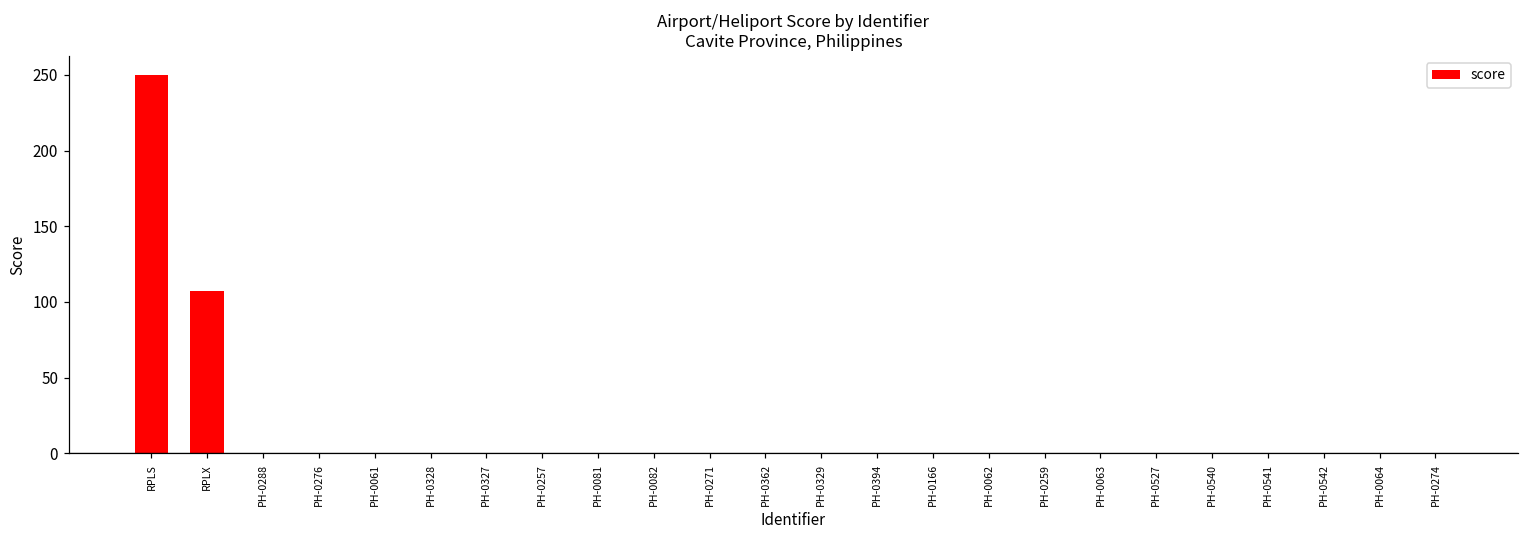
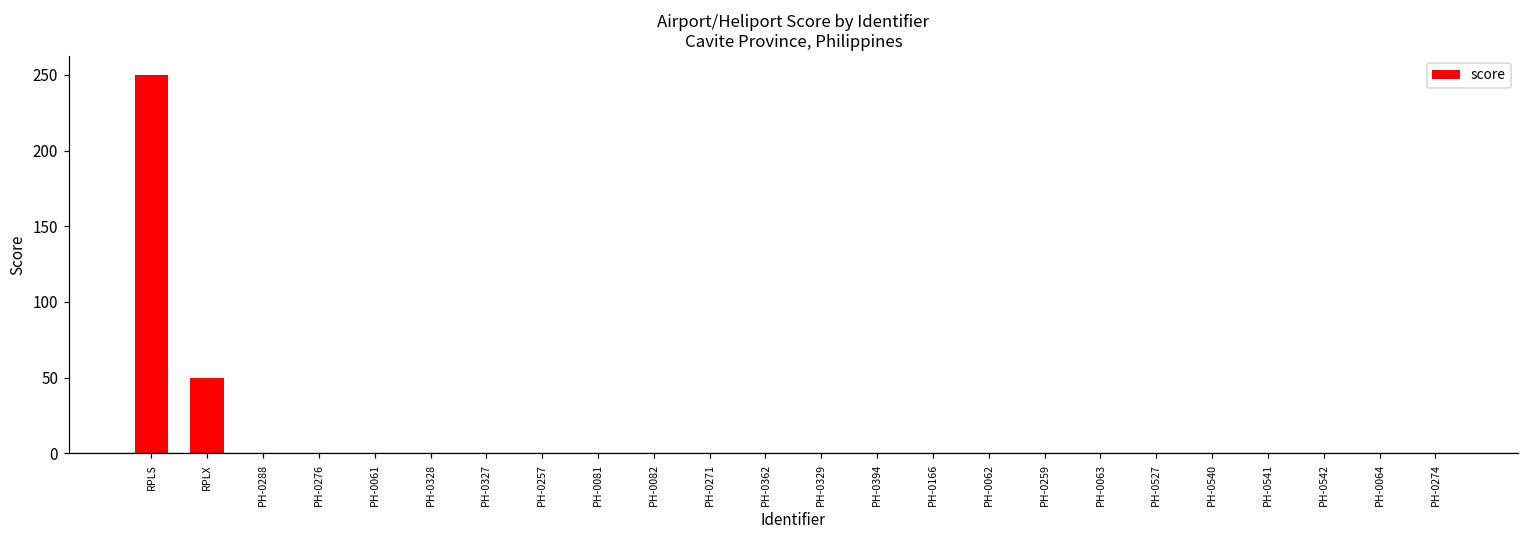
  {
    "RPLS": 250,
-   "RPLX": 107,
+   "RPLX": 50,
    "PH-0288": 0,
    "PH-0276": 0,
    "PH-0061": 0,
    "PH-0328": 0,
    "PH-0327": 0,
    "PH-0257": 0,
    "PH-0081": 0,
    "PH-0082": 0,
    "PH-0271": 0,
    "PH-0362": 0,
    "PH-0329": 0,
    "PH-0394": 0,
    "PH-0166": 0,
    "PH-0062": 0,
    "PH-0259": 0,
    "PH-0063": 0,
    "PH-0527": 0,
    "PH-0540": 0,
    "PH-0541": 0,
    "PH-0542": 0,
    "PH-0064": 0,
    "PH-0274": 0
  }
